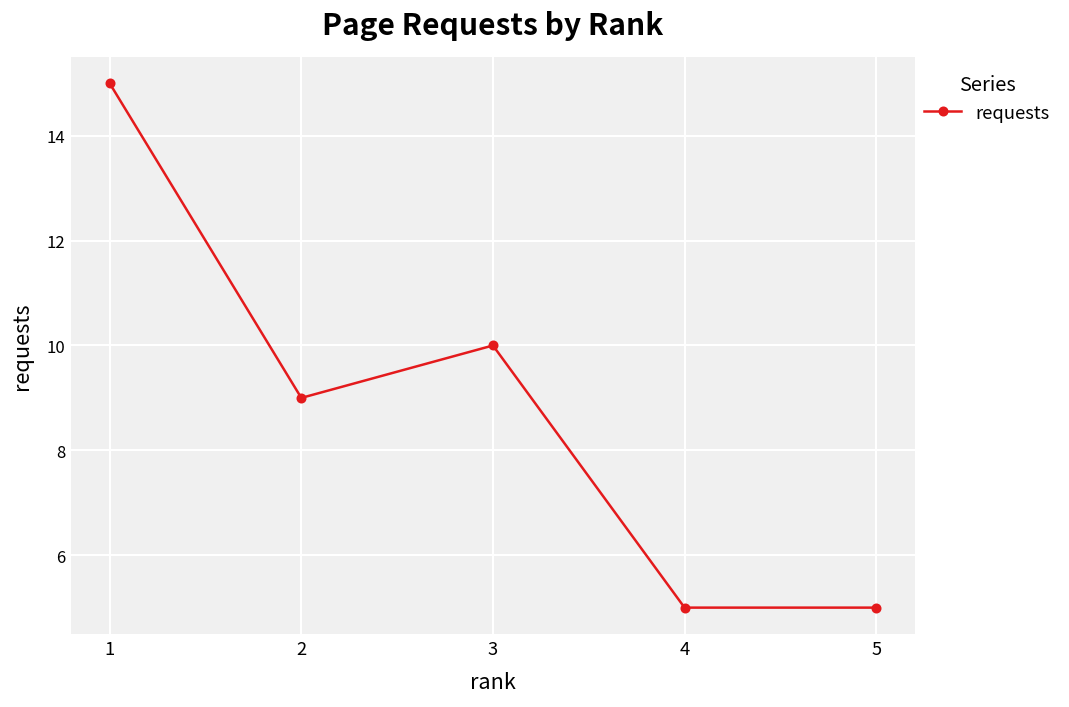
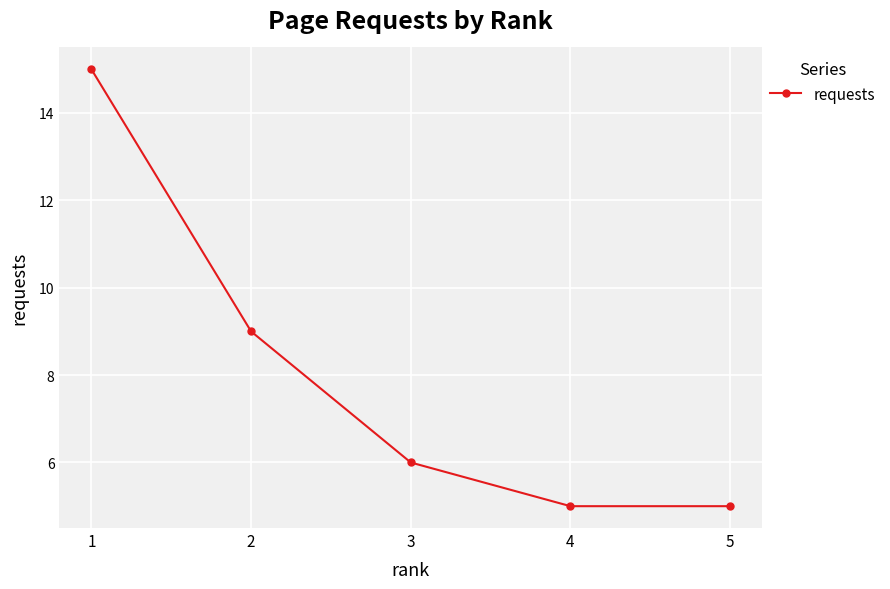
  {
    "1": 15,
    "2": 9,
-   "3": 10,
+   "3": 6,
    "4": 5,
    "5": 5
  }
